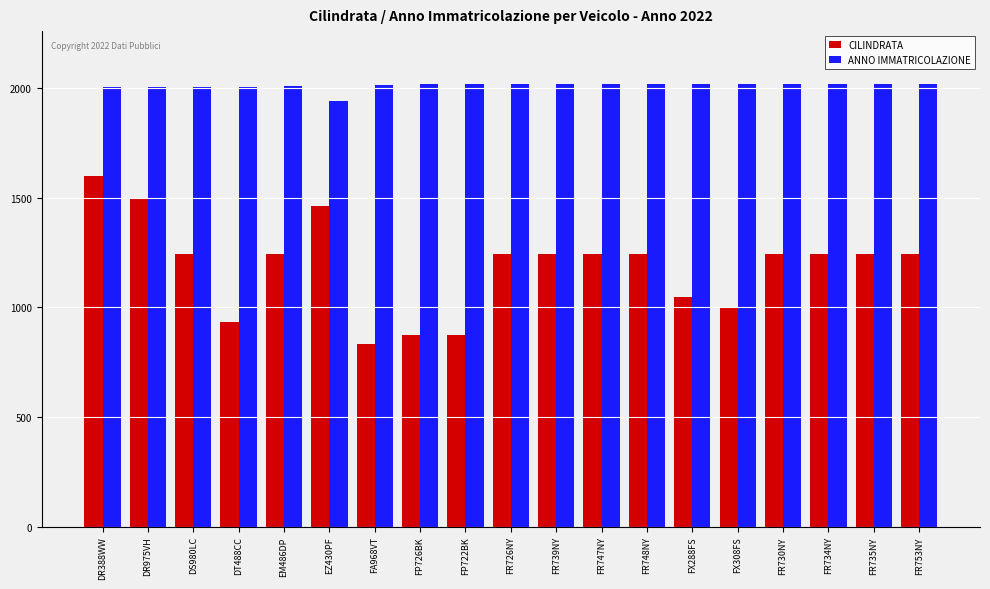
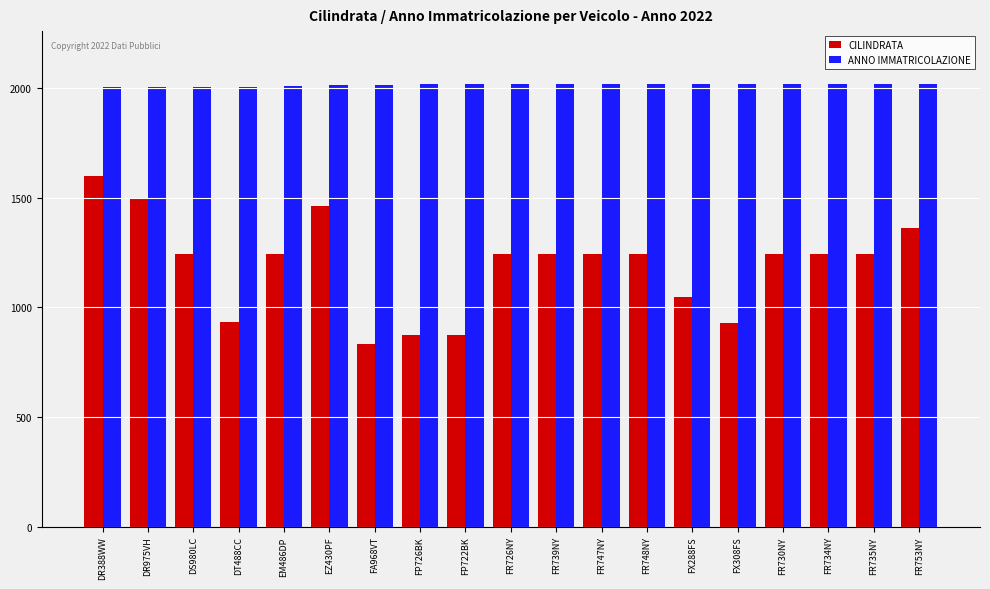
  {
    "CILINDRATA": {
      "DR388WW": 1600,
      "DR975VH": 1500,
      "DS980LC": 1240,
      "DT488CC": 930,
      "EM486DP": 1240,
      "EZ430PF": 1460,
      "FA968VT": 830,
      "FP726BK": 880,
      "FP722BK": 880,
      "FR726NY": 1240,
      "FR739NY": 1240,
      "FR747NY": 1240,
      "FR748NY": 1240,
      "FX288FS": 1050,
-     "FX308FS": 1000,
+     "FX308FS": 930,
      "FR730NY": 1240,
      "FR734NY": 1240,
      "FR735NY": 1240,
-     "FR753NY": 1240
+     "FR753NY": 1360
    },
    "ANNO IMMATRICOLAZIONE": {
      "DR388WW": 2010,
      "DR975VH": 2010,
      "DS980LC": 2010,
      "DT488CC": 2010,
      "EM486DP": 2010,
-     "EZ430PF": 1940,
+     "EZ430PF": 2020,
      "FA968VT": 2020,
      "FP726BK": 2020,
      "FP722BK": 2020,
      "FR726NY": 2020,
      "FR739NY": 2020,
      "FR747NY": 2020,
      "FR748NY": 2020,
      "FX288FS": 2020,
      "FX308FS": 2020,
      "FR730NY": 2020,
      "FR734NY": 2020,
      "FR735NY": 2020,
      "FR753NY": 2020
    }
  }
